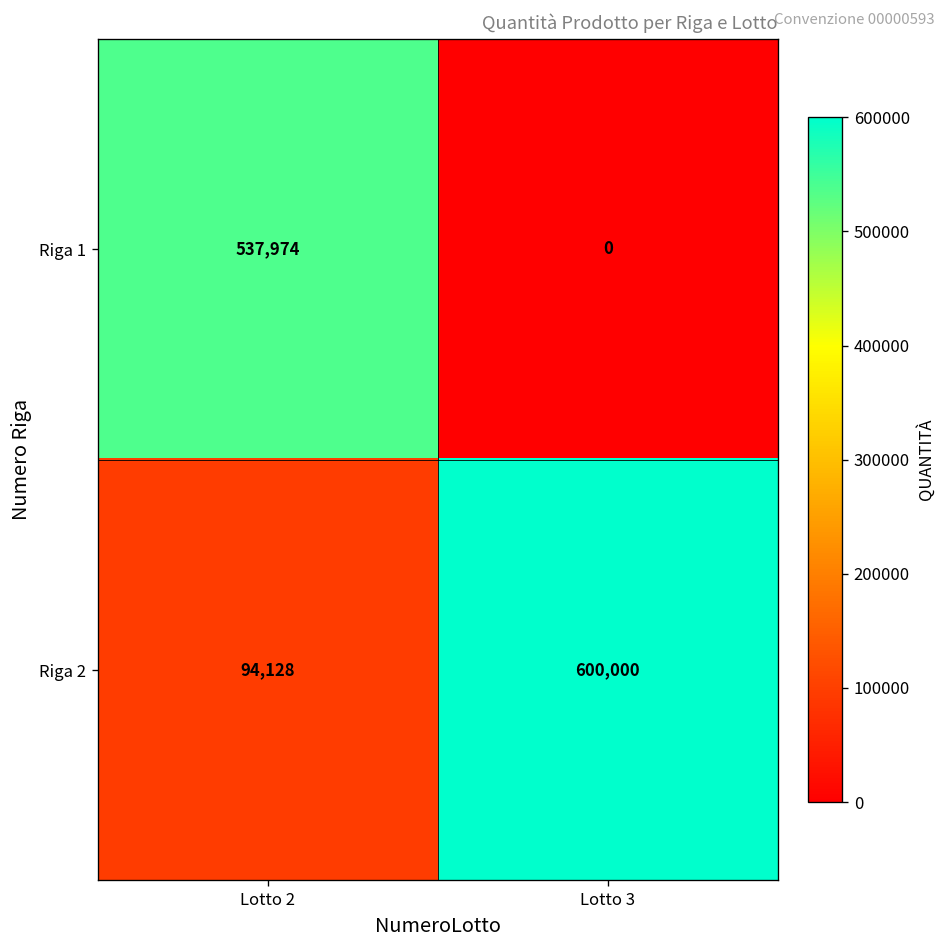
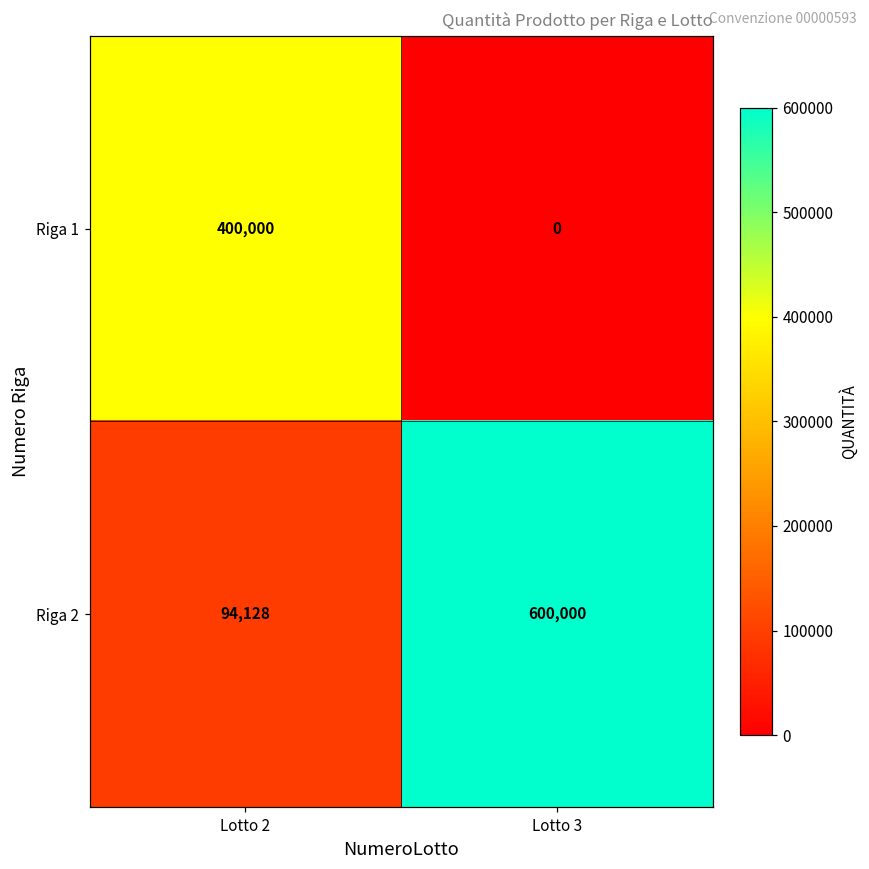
  {
    "Riga 1": {
-     "Lotto 2": "537,974",
+     "Lotto 2": "400,000",
      "Lotto 3": "0"
    },
    "Riga 2": {
      "Lotto 2": "94,128",
      "Lotto 3": "600,000"
    }
  }
